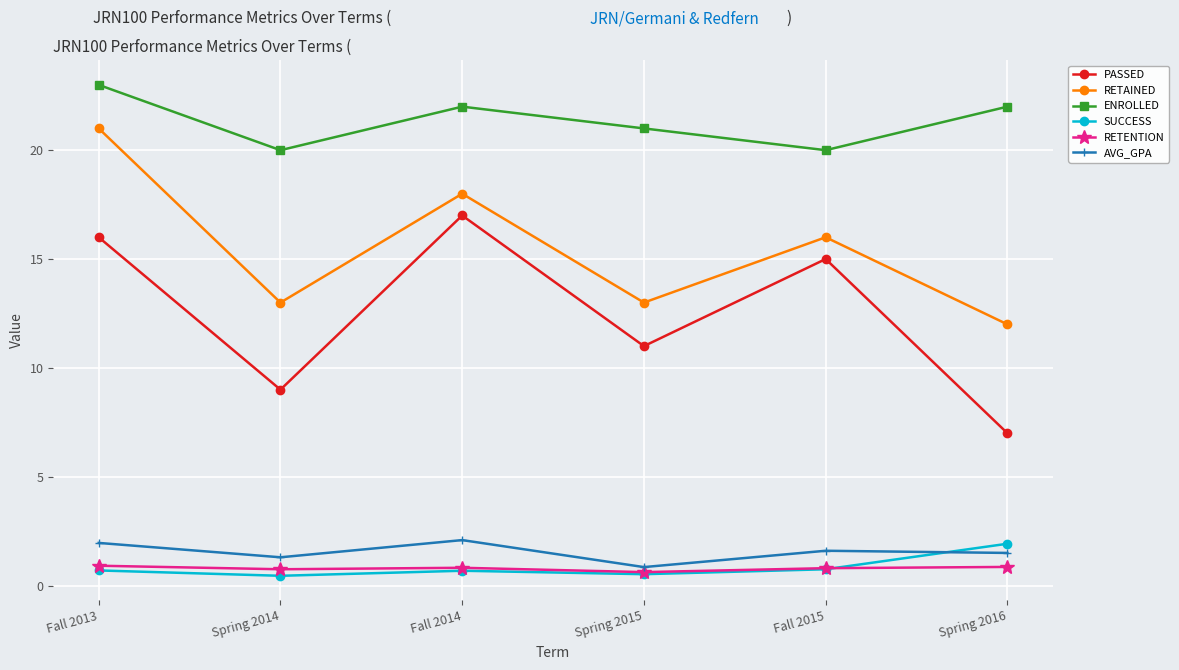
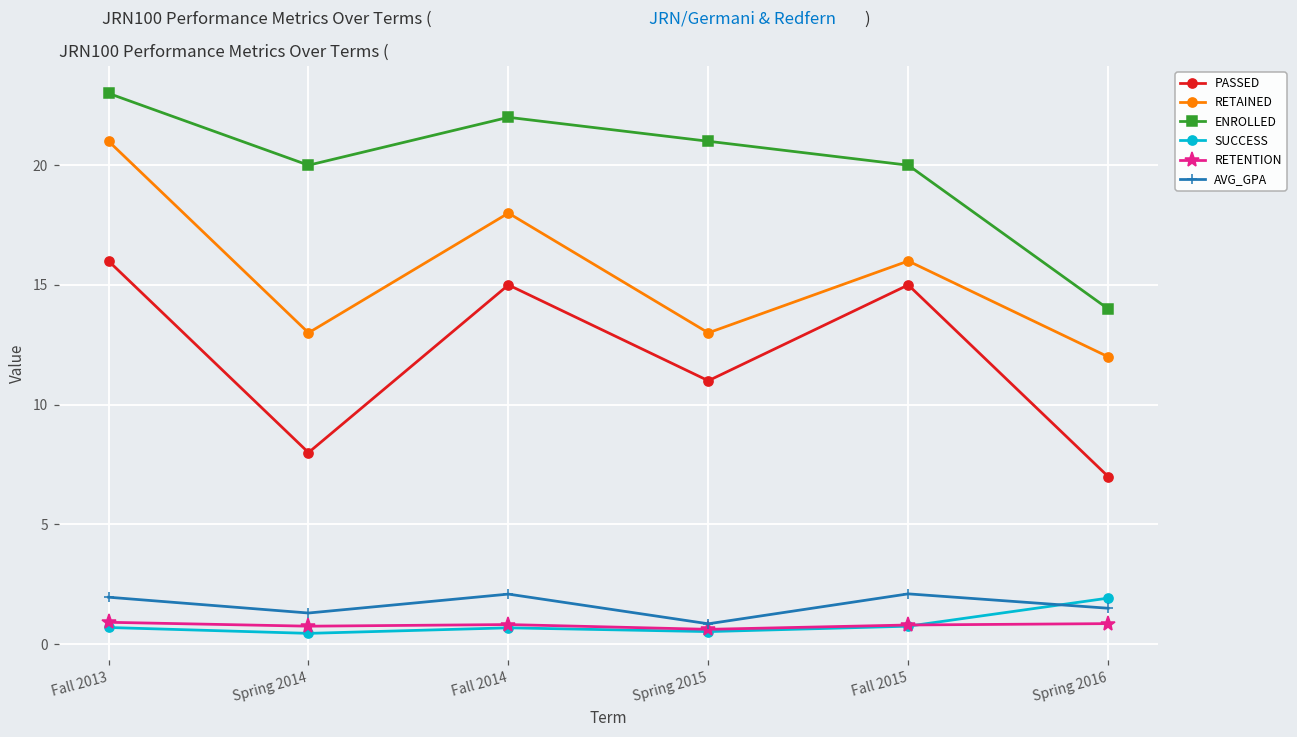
  {
    "PASSED": {
      "Fall 2013": 16,
-     "Spring 2014": 9,
-     "Fall 2014": 17,
+     "Spring 2014": 8,
+     "Fall 2014": 15,
      "Spring 2015": 11,
      "Fall 2015": 15,
      "Spring 2016": 7
    },
    "RETAINED": {
      "Fall 2013": 21.0,
      "Spring 2014": 13.0,
      "Fall 2014": 18.0,
      "Spring 2015": 13.0,
      "Fall 2015": 16.0,
      "Spring 2016": 12.0
    },
    "ENROLLED": {
      "Fall 2013": 23,
      "Spring 2014": 20,
      "Fall 2014": 22,
      "Spring 2015": 21,
      "Fall 2015": 20,
-     "Spring 2016": 22
+     "Spring 2016": 14
    },
    "SUCCESS": {
      "Fall 2013": 0.7,
      "Spring 2014": 0.5,
      "Fall 2014": 0.7,
      "Spring 2016": 1.9
    },
    "RETENTION": {
      "Fall 2013": 0.9,
      "Spring 2014": 0.8,
      "Fall 2014": 0.8,
      "Spring 2016": 0.9
    },
    "AVG_GPA": {
      "Fall 2013": 2.0,
      "Spring 2014": 1.3,
      "Fall 2014": 2.1,
      "Spring 2015": 0.9,
-     "Fall 2015": 1.6,
+     "Fall 2015": 2.1,
      "Spring 2016": 1.5
    }
  }
